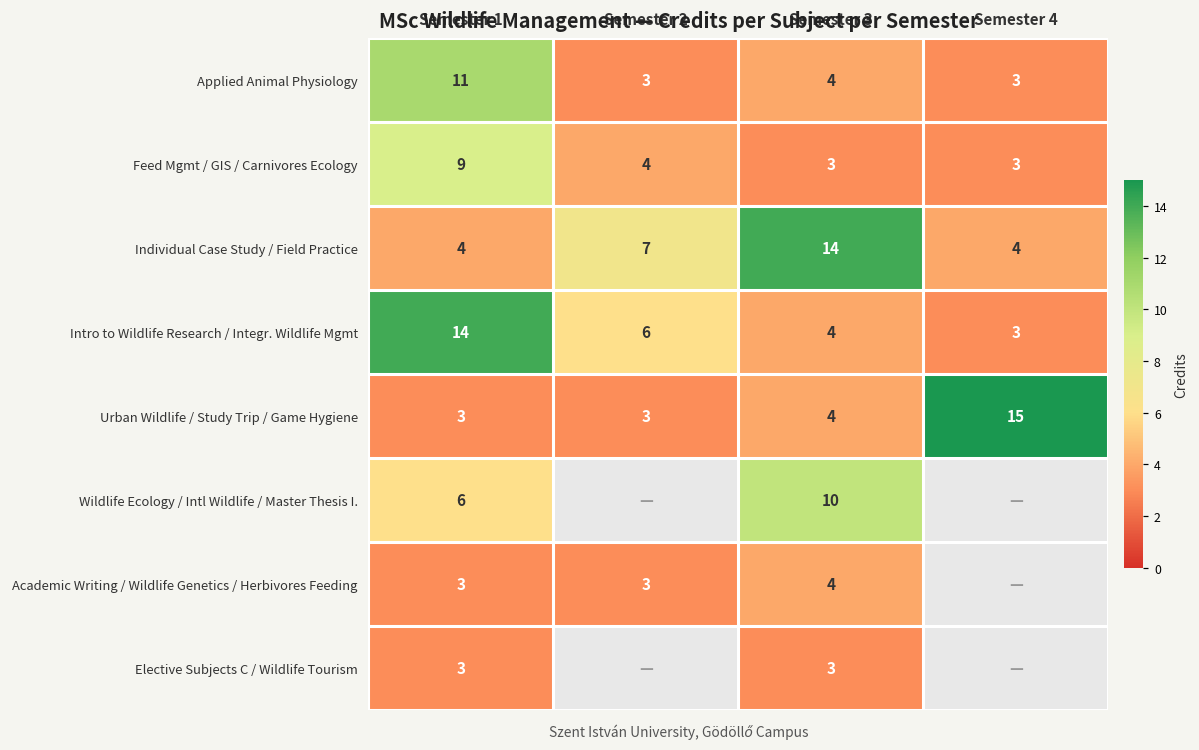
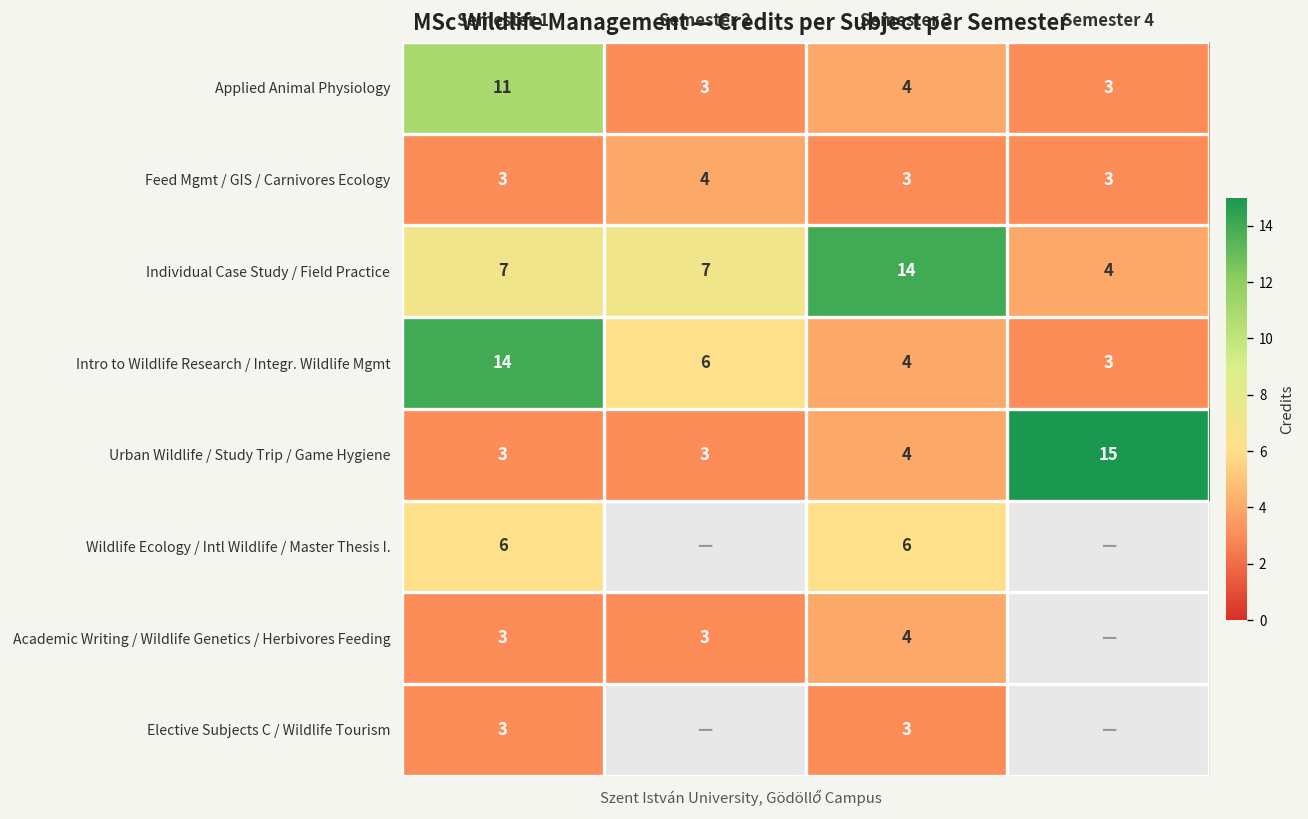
  {
    "Applied Animal Physiology": {
      "Semester 1": 11,
      "Semester 2": 3,
      "Semester 3": 4,
      "Semester 4": 3
    },
    "Feed Mgmt / GIS / Carnivores Ecology": {
-     "Semester 1": 9,
+     "Semester 1": 3,
      "Semester 2": 4,
      "Semester 3": 3,
      "Semester 4": 3
    },
    "Individual Case Study / Field Practice": {
-     "Semester 1": 4,
+     "Semester 1": 7,
      "Semester 2": 7,
      "Semester 3": 14,
      "Semester 4": 4
    },
    "Intro to Wildlife Research / Integr. Wildlife Mgmt": {
      "Semester 1": 14,
      "Semester 2": 6,
      "Semester 3": 4,
      "Semester 4": 3
    },
    "Urban Wildlife / Study Trip / Game Hygiene": {
      "Semester 1": 3,
      "Semester 2": 3,
      "Semester 3": 4,
      "Semester 4": 15
    },
    "Wildlife Ecology / Intl Wildlife / Master Thesis I.": {
      "Semester 1": 6,
-     "Semester 3": 10
+     "Semester 3": 6
    },
    "Academic Writing / Wildlife Genetics / Herbivores Feeding": {
      "Semester 1": 3,
      "Semester 2": 3,
      "Semester 3": 4
    },
    "Elective Subjects C / Wildlife Tourism": {
      "Semester 1": 3,
      "Semester 3": 3
    }
  }
